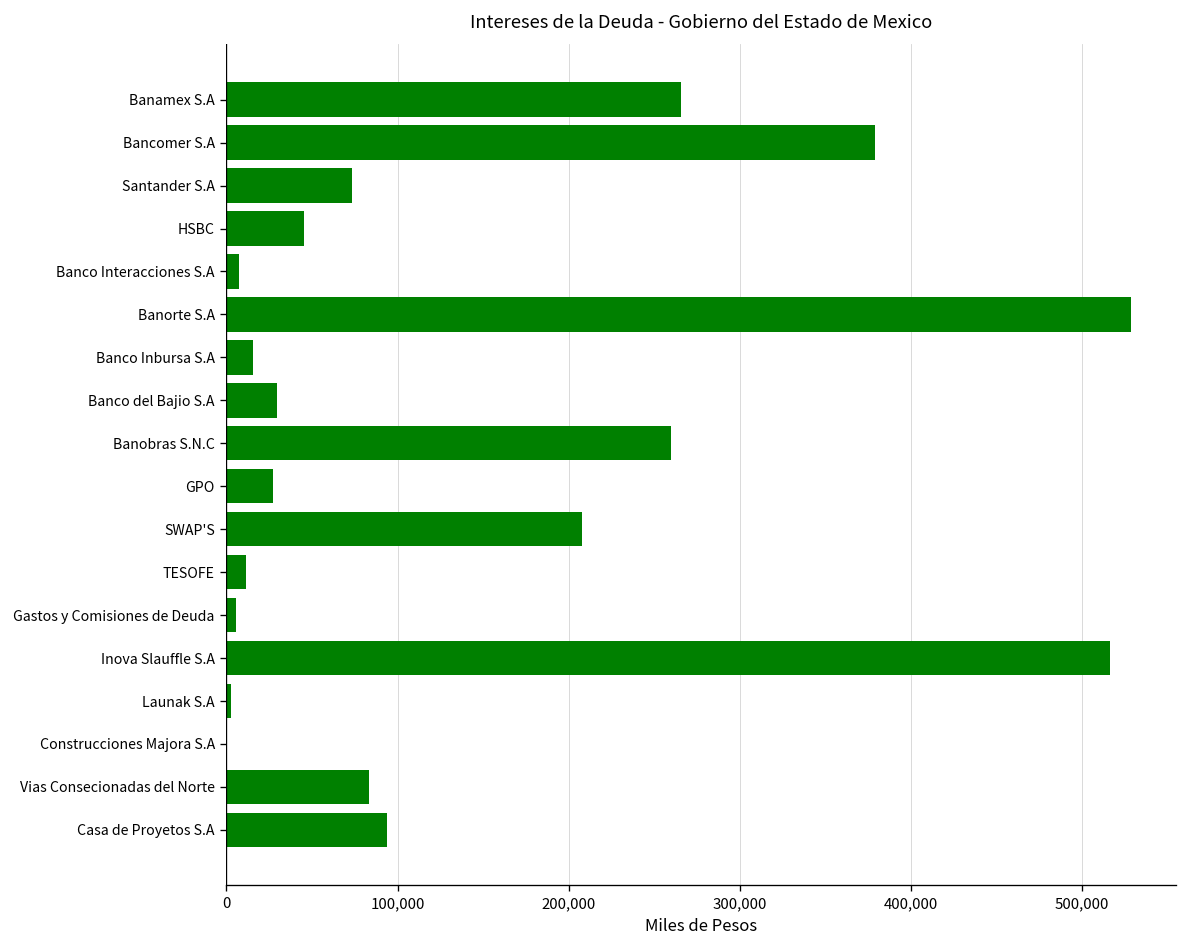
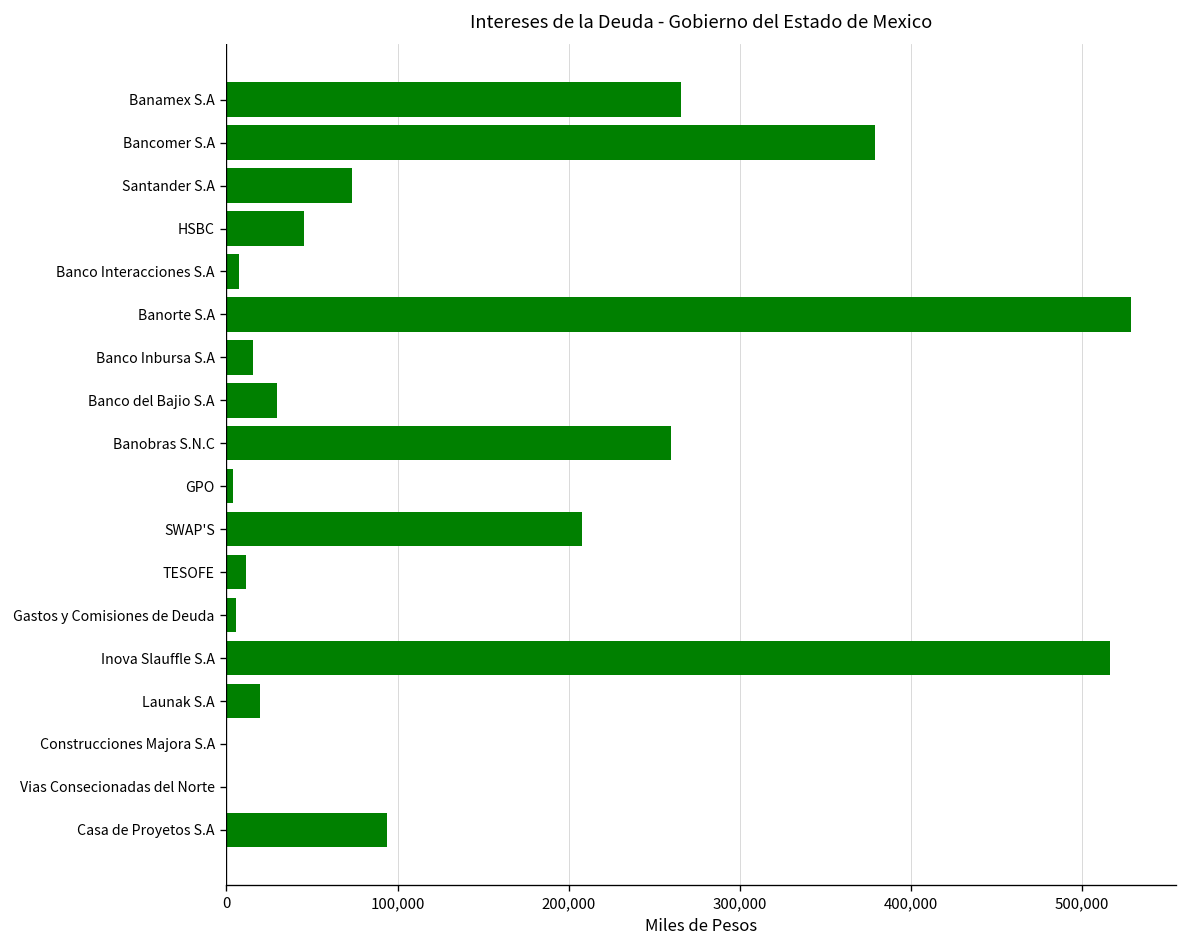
  {
    "Banamex S.A": "266,000",
    "Bancomer S.A": "379,000",
    "Santander S.A": "73,000",
    "HSBC": "45,000",
    "Banco Interacciones S.A": "8,000",
    "Banorte S.A": "529,000",
    "Banco Inbursa S.A": "15,000",
    "Banco del Bajio S.A": "30,000",
    "Banobras S.N.C": "260,000",
-   "GPO": "27,000",
+   "GPO": "4,000",
    "SWAP'S": "208,000",
    "TESOFE": "11,000",
    "Gastos y Comisiones de Deuda": "5,000",
    "Inova Slauffle S.A": "516,000",
-   "Launak S.A": "3,000",
-   "Vias Consecionadas del Norte": "83,000",
+   "Launak S.A": "19,000",
+   "Vias Consecionadas del Norte": "0",
    "Casa de Proyetos S.A": "94,000"
  }
